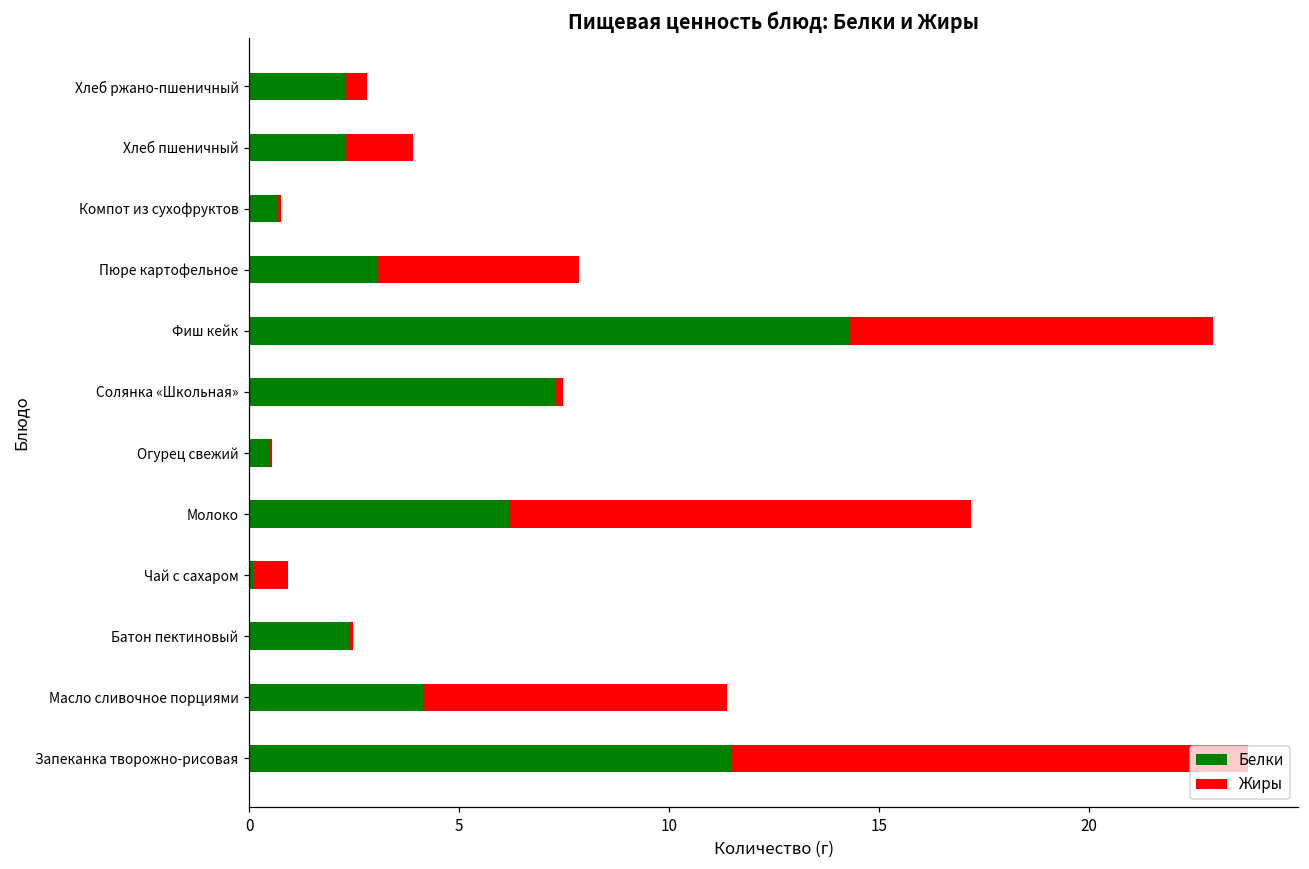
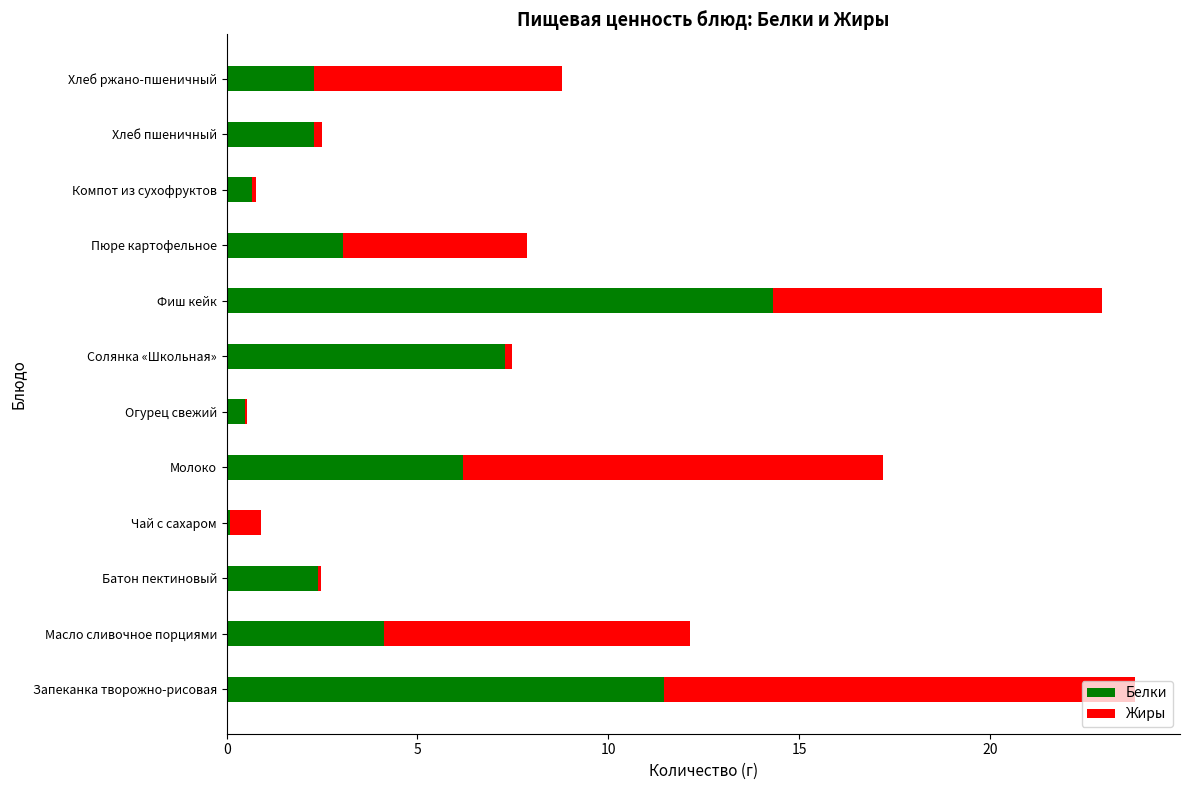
  {
    "Белки": {
      "Хлеб ржано-пшеничный": 2.3,
      "Хлеб пшеничный": 2.3,
      "Компот из сухофруктов": 0.7,
      "Пюре картофельное": 3.1,
      "Фиш кейк": 14.3,
      "Солянка «Школьная»": 7.3,
      "Огурец свежий": 0.5,
      "Молоко": 6.2,
      "Чай с сахаром": 0.1,
      "Батон пектиновый": 2.4,
      "Масло сливочное порциями": 4.1,
      "Запеканка творожно-рисовая": 11.5
    },
    "Жиры": {
-     "Хлеб ржано-пшеничный": 0.5,
-     "Хлеб пшеничный": 1.6,
+     "Хлеб ржано-пшеничный": 6.5,
+     "Хлеб пшеничный": 0.2,
      "Компот из сухофруктов": 0.1,
      "Пюре картофельное": 4.8,
      "Фиш кейк": 8.6,
      "Солянка «Школьная»": 0.2,
      "Молоко": 11.0,
      "Чай с сахаром": 0.8,
      "Батон пектиновый": 0.1,
-     "Масло сливочное порциями": 7.2
+     "Масло сливочное порциями": 8.0
    }
  }
